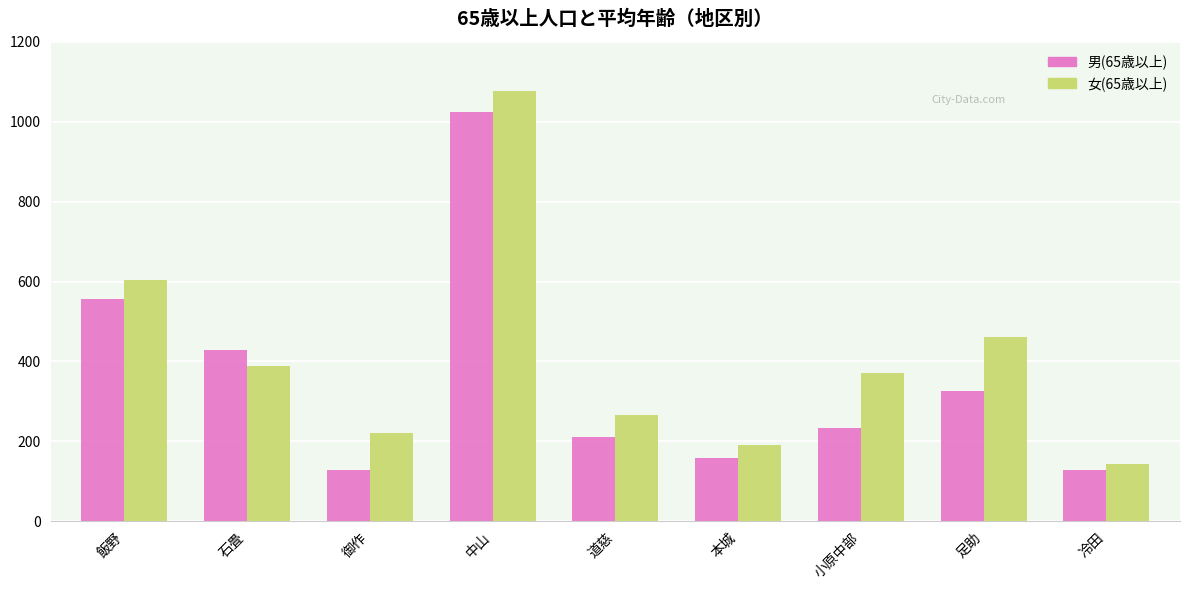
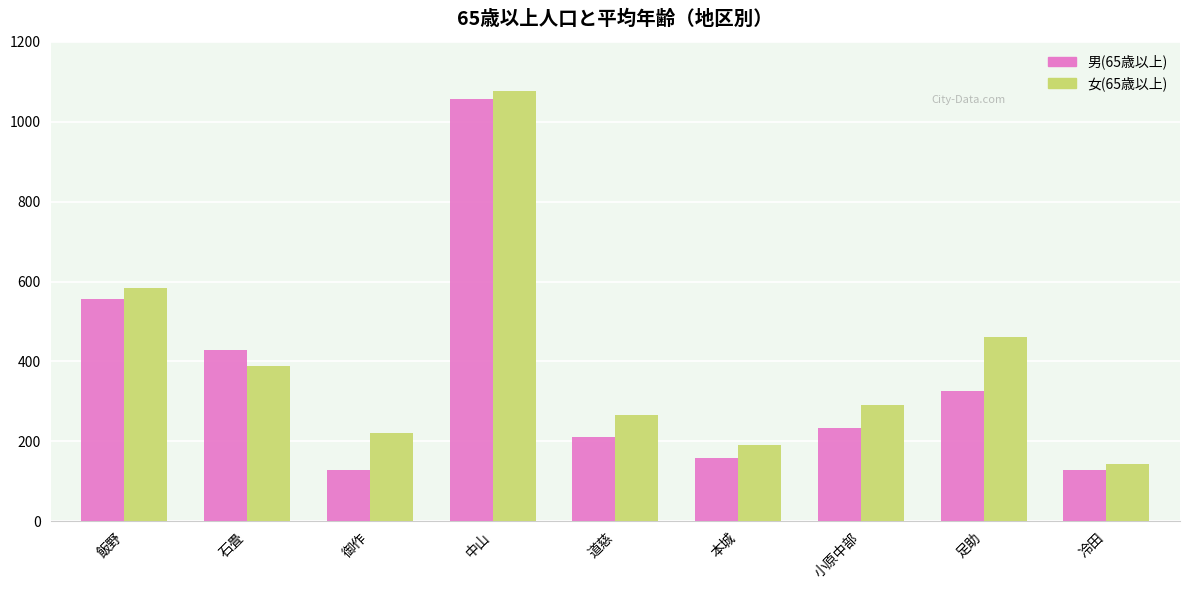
  {
    "男(65歳以上)": {
      "飯野": 560,
      "石畳": 430,
      "御作": 130,
-     "中山": 1020,
+     "中山": 1060,
      "道慈": 210,
      "本城": 160,
      "小原中部": 230,
      "足助": 330,
      "冷田": 130
    },
    "女(65歳以上)": {
-     "飯野": 600,
+     "飯野": 580,
      "石畳": 390,
      "御作": 220,
      "中山": 1080,
      "道慈": 270,
      "本城": 190,
-     "小原中部": 370,
+     "小原中部": 290,
      "足助": 460,
      "冷田": 140
    }
  }
